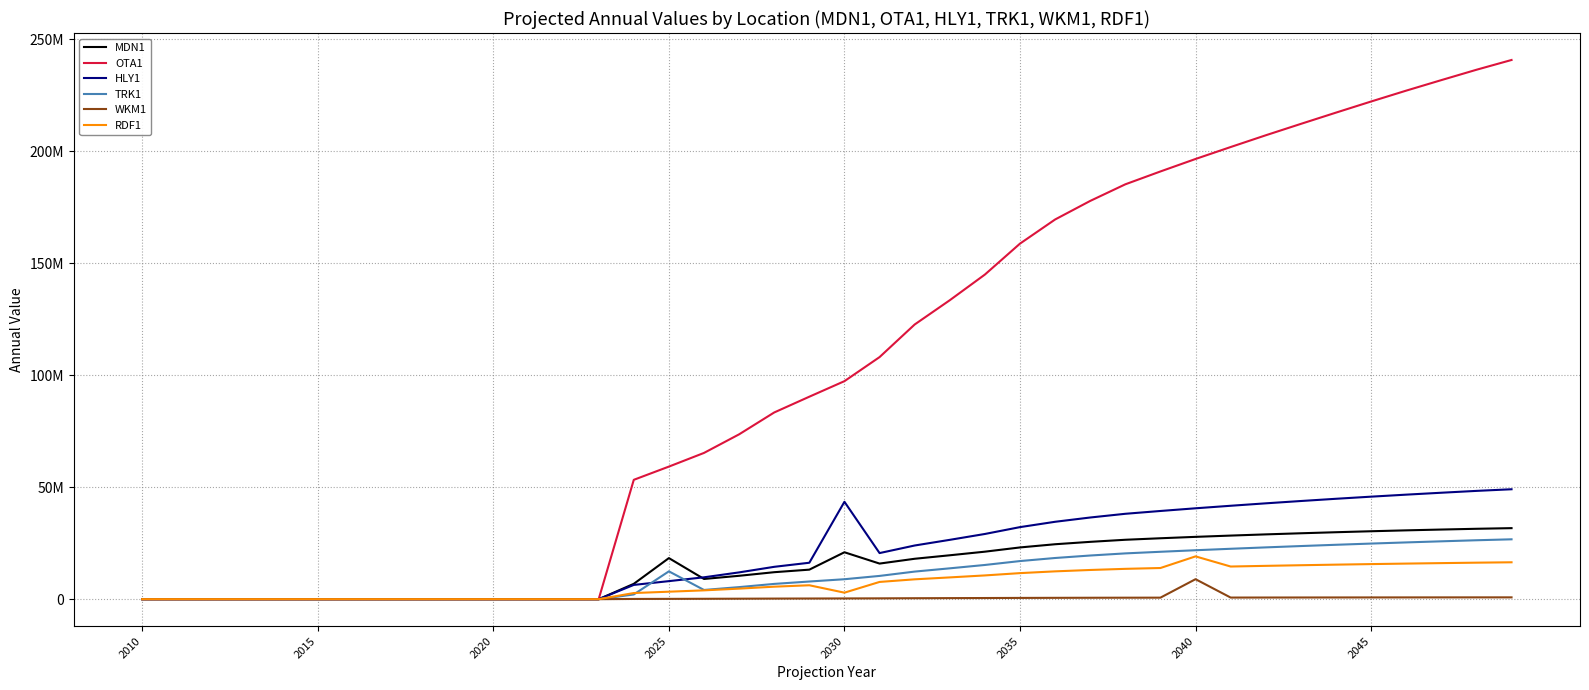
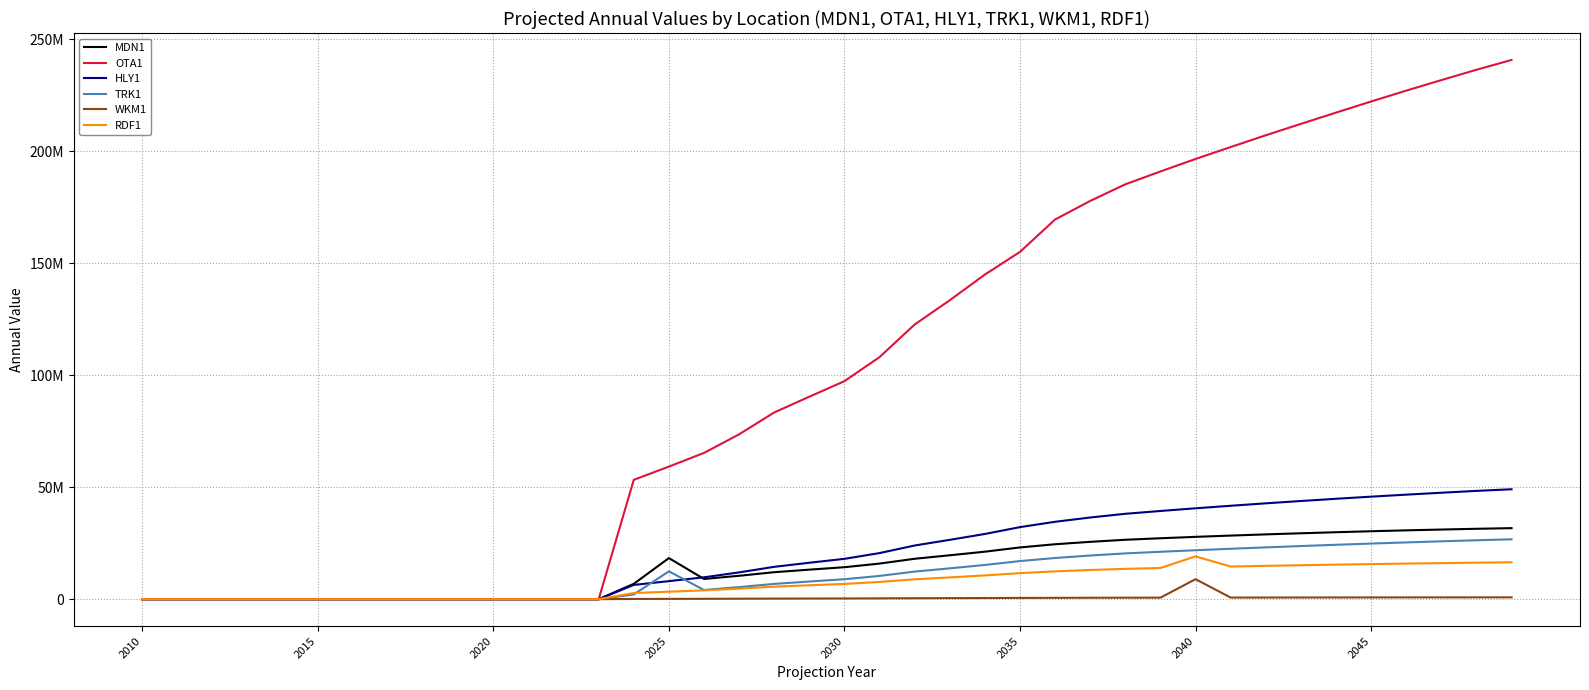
  {
    "MDN1": {
      "2025": 18000000,
-     "2030": 21000000,
+     "2030": 14000000,
      "2035": 23000000,
      "2040": 28000000,
      "2045": 30000000
    },
    "OTA1": {
      "2025": 59000000,
      "2030": 97000000,
-     "2035": 159000000,
+     "2035": 155000000,
      "2040": 196000000,
      "2045": 222000000
    },
    "HLY1": {
      "2025": 8000000,
-     "2030": 43000000,
+     "2030": 18000000,
      "2035": 32000000,
      "2040": 41000000,
      "2045": 46000000
    },
    "TRK1": {
      "2025": 12000000,
      "2030": 9000000,
      "2035": 17000000,
      "2040": 22000000,
      "2045": 25000000
    },
    "WKM1": {
      "2025": 0,
      "2030": 0,
      "2035": 1000000,
      "2040": 9000000,
      "2045": 1000000
    },
    "RDF1": {
      "2025": 3000000,
-     "2030": 3000000,
+     "2030": 7000000,
      "2035": 12000000,
      "2040": 19000000,
      "2045": 16000000
    }
  }
